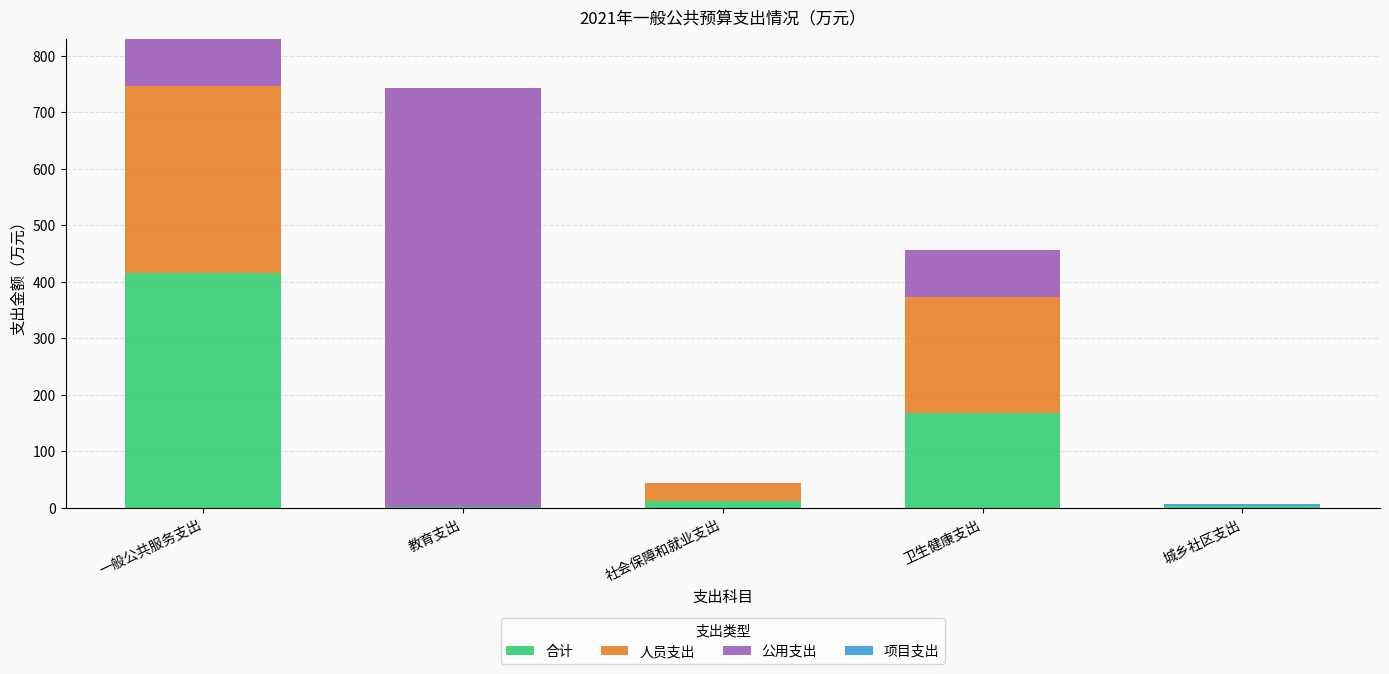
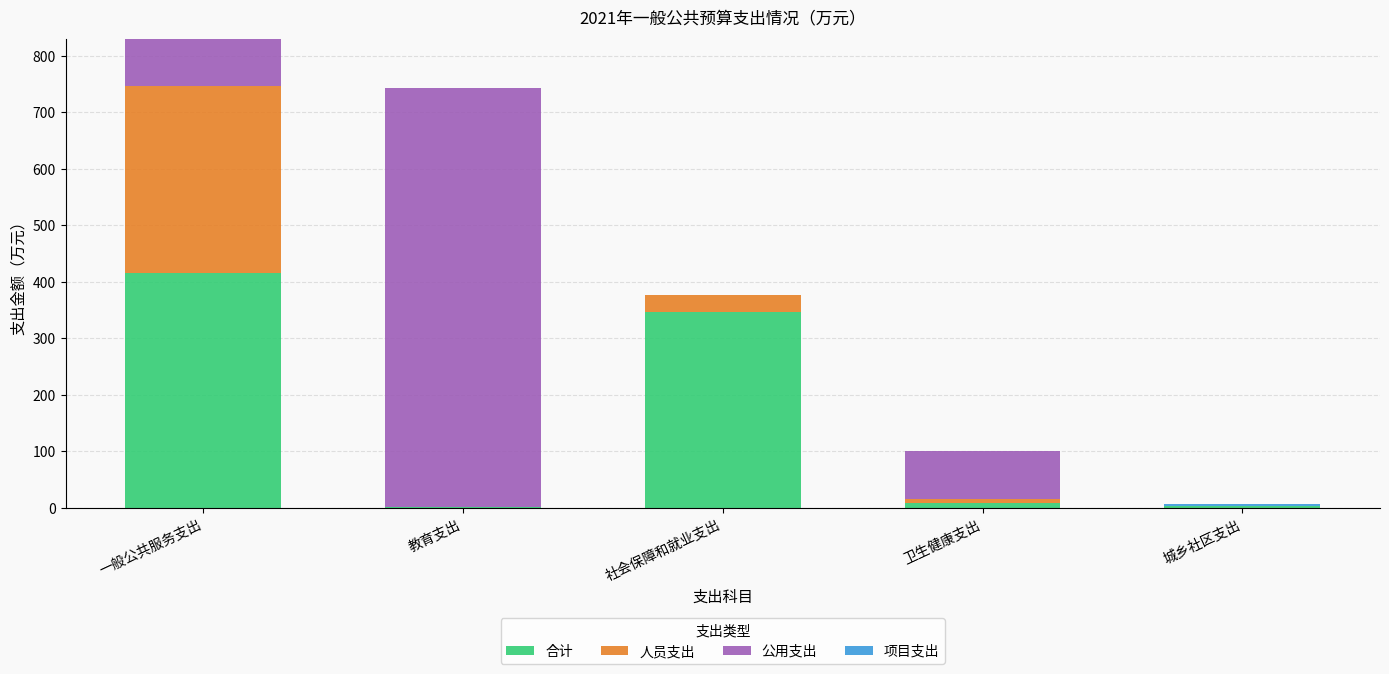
  {
    "合计": {
      "一般公共服务支出": 410,
-     "社会保障和就业支出": 10,
-     "卫生健康支出": 170
+     "社会保障和就业支出": 350,
+     "卫生健康支出": 10
    },
    "人员支出": {
      "一般公共服务支出": 330,
      "教育支出": 0,
      "社会保障和就业支出": 30,
-     "卫生健康支出": 200,
+     "卫生健康支出": 10,
      "城乡社区支出": 0
    },
    "公用支出": {
      "一般公共服务支出": 80,
      "教育支出": 740,
      "社会保障和就业支出": 0,
      "卫生健康支出": 80,
      "城乡社区支出": 0
    },
    "项目支出": {
      "一般公共服务支出": 0,
      "教育支出": 0,
      "社会保障和就业支出": 0,
      "卫生健康支出": 0
    }
  }
